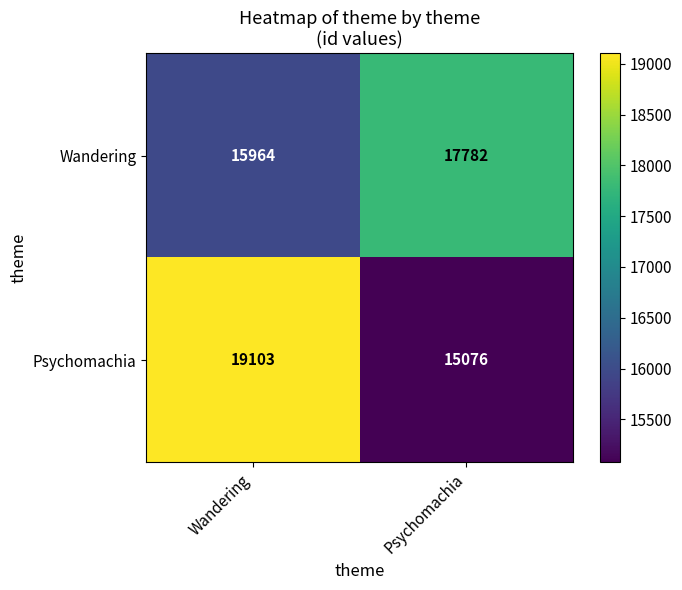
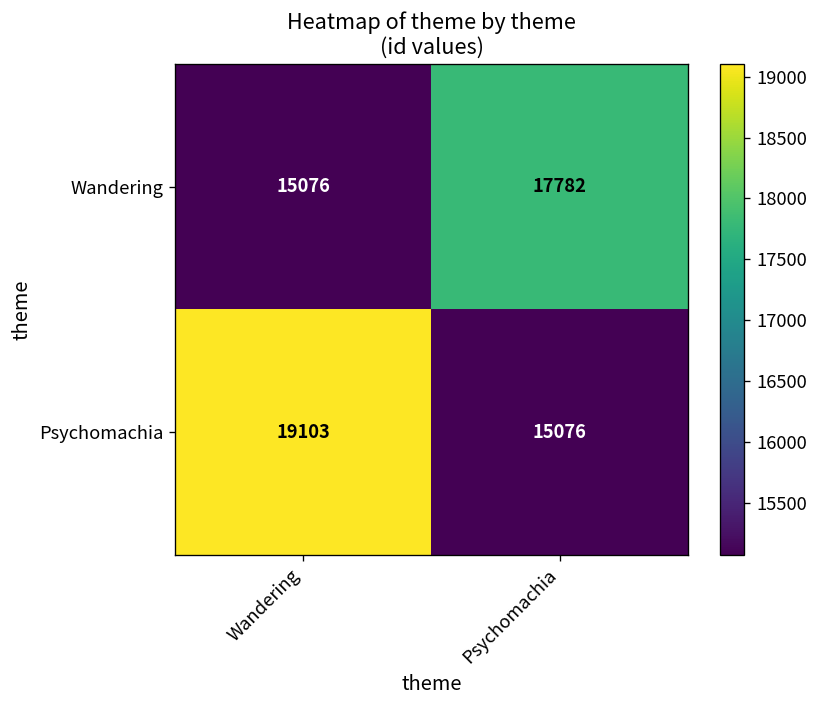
  {
    "Wandering": {
-     "Wandering": 15964,
+     "Wandering": 15076,
      "Psychomachia": 17782
    },
    "Psychomachia": {
      "Wandering": 19103,
      "Psychomachia": 15076
    }
  }
